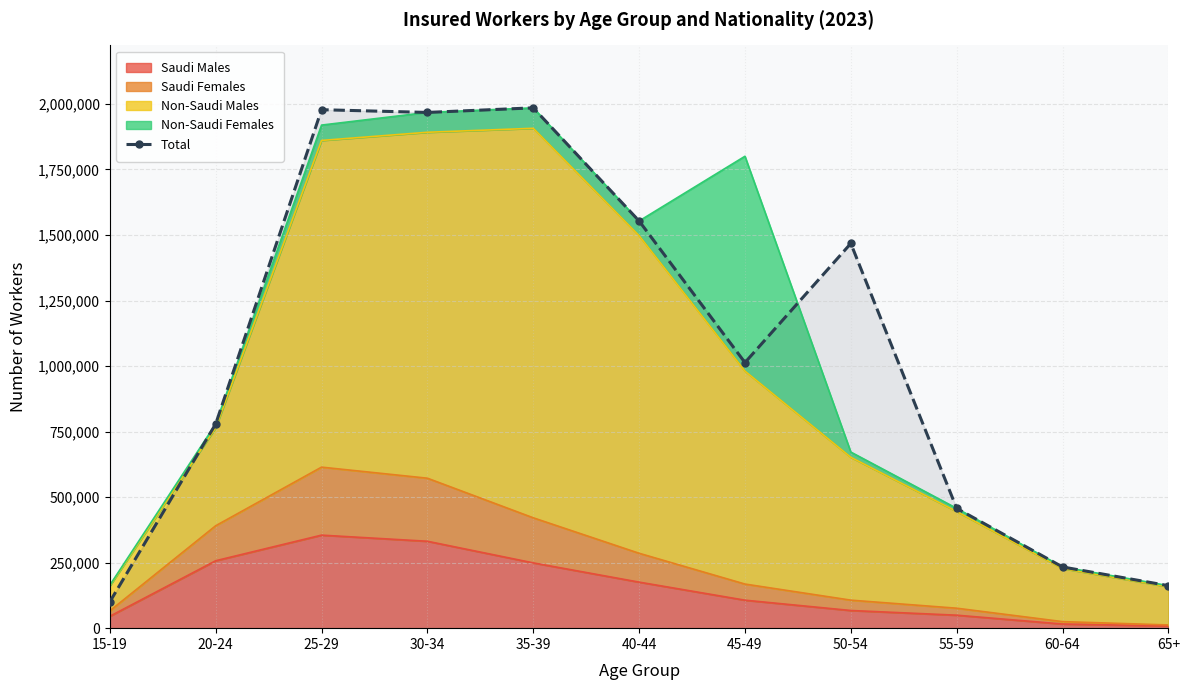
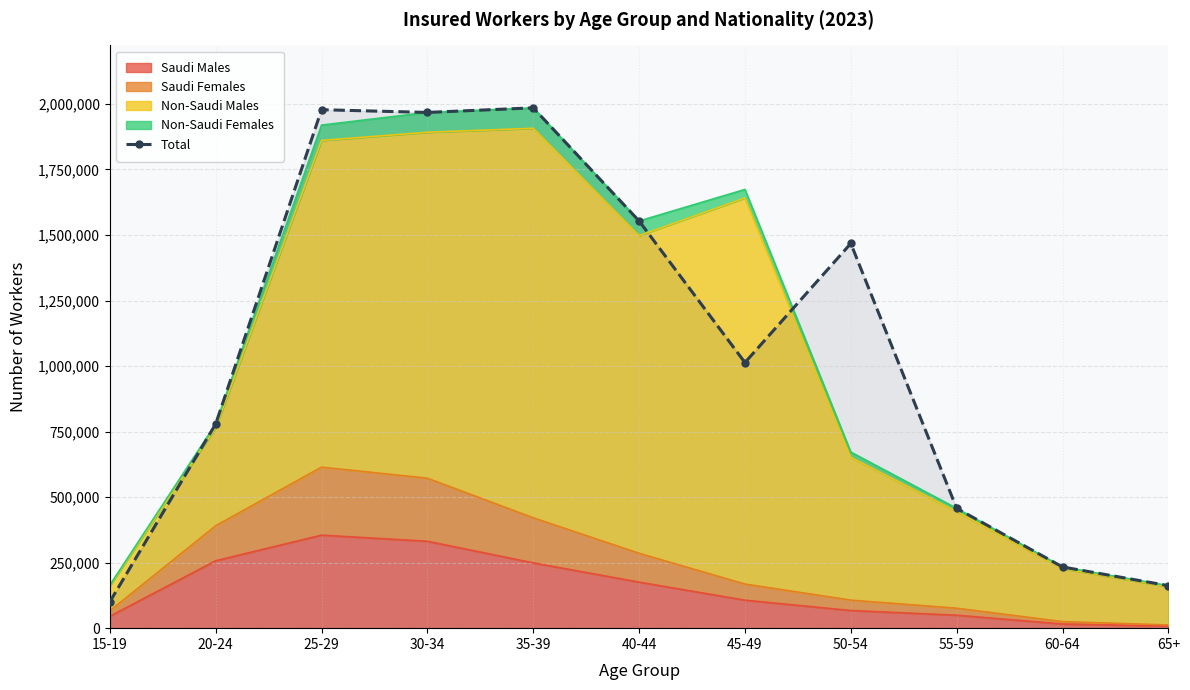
  {
    "Non-Saudi Males": {
      "20-24": "370,000",
      "25-29": "1,250,000",
      "30-34": "1,320,000",
      "35-39": "1,490,000",
      "40-44": "1,210,000",
-     "45-49": "810,000",
+     "45-49": "1,470,000",
      "50-54": "550,000",
      "55-59": "370,000"
    },
    "Non-Saudi Females": {
      "25-29": "60,000",
-     "45-49": "820,000",
+     "45-49": "30,000",
      "50-54": "20,000"
    },
    "Total": {
      "15-19": "100,000",
      "25-29": "1,980,000",
      "45-49": "1,010,000",
      "50-54": "1,470,000"
    }
  }
